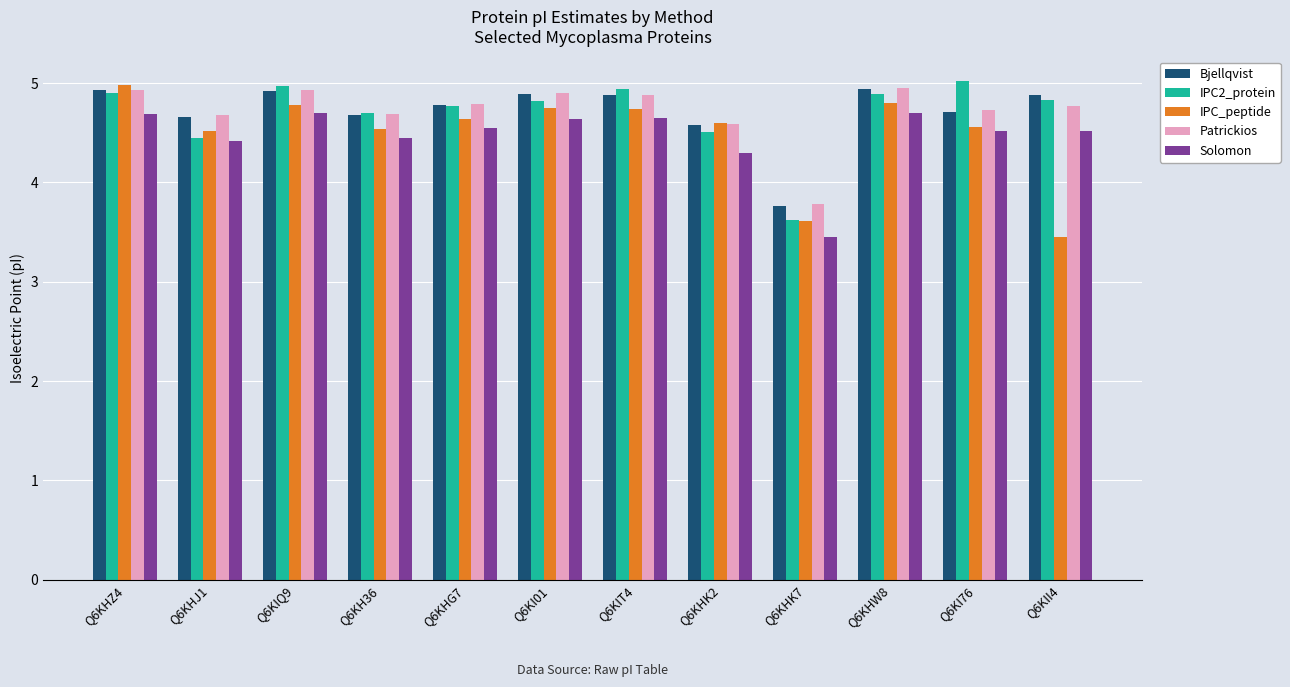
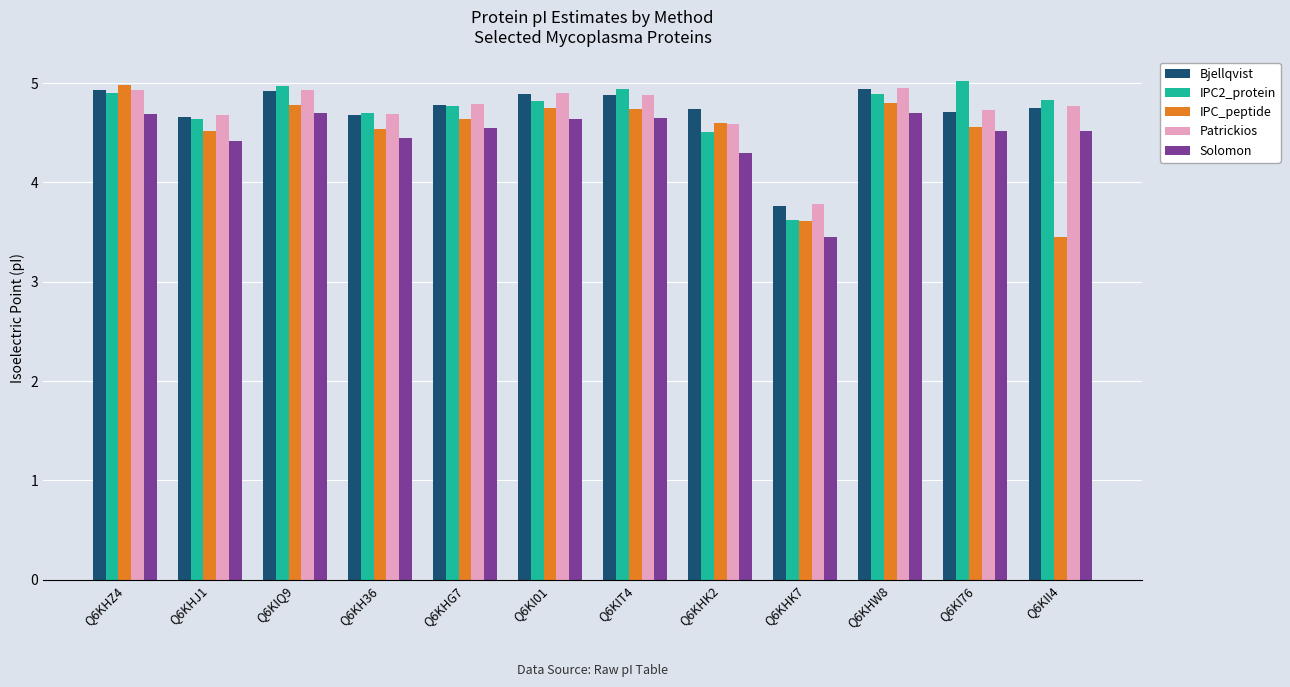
  {
    "Bjellqvist": {
      "Q6KHZ4": 4.9,
      "Q6KHJ1": 4.7,
      "Q6KIQ9": 4.9,
      "Q6KH36": 4.7,
      "Q6KHG7": 4.8,
      "Q6KI01": 4.9,
      "Q6KIT4": 4.9,
-     "Q6KHK2": 4.6,
+     "Q6KHK2": 4.7,
      "Q6KHK7": 3.8,
      "Q6KHW8": 4.9,
      "Q6KI76": 4.7,
-     "Q6KII4": 4.9
+     "Q6KII4": 4.7
    },
    "IPC2_protein": {
      "Q6KHZ4": 4.9,
-     "Q6KHJ1": 4.4,
+     "Q6KHJ1": 4.6,
      "Q6KIQ9": 5.0,
      "Q6KH36": 4.7,
      "Q6KHG7": 4.8,
      "Q6KI01": 4.8,
      "Q6KIT4": 4.9,
      "Q6KHK2": 4.5,
      "Q6KHK7": 3.6,
      "Q6KHW8": 4.9,
      "Q6KI76": 5.0,
      "Q6KII4": 4.8
    },
    "IPC_peptide": {
      "Q6KHZ4": 5.0,
      "Q6KHJ1": 4.5,
      "Q6KIQ9": 4.8,
      "Q6KH36": 4.5,
      "Q6KHG7": 4.6,
      "Q6KI01": 4.7,
      "Q6KIT4": 4.7,
      "Q6KHK2": 4.6,
      "Q6KHK7": 3.6,
      "Q6KHW8": 4.8,
      "Q6KI76": 4.6,
      "Q6KII4": 3.4
    },
    "Patrickios": {
      "Q6KHZ4": 4.9,
      "Q6KHJ1": 4.7,
      "Q6KIQ9": 4.9,
      "Q6KH36": 4.7,
      "Q6KHG7": 4.8,
      "Q6KI01": 4.9,
      "Q6KIT4": 4.9,
      "Q6KHK2": 4.6,
      "Q6KHK7": 3.8,
      "Q6KHW8": 5.0,
      "Q6KI76": 4.7,
      "Q6KII4": 4.8
    },
    "Solomon": {
      "Q6KHZ4": 4.7,
      "Q6KHJ1": 4.4,
      "Q6KIQ9": 4.7,
      "Q6KH36": 4.4,
      "Q6KHG7": 4.5,
      "Q6KI01": 4.6,
      "Q6KIT4": 4.6,
      "Q6KHK2": 4.3,
      "Q6KHK7": 3.5,
      "Q6KHW8": 4.7,
      "Q6KI76": 4.5,
      "Q6KII4": 4.5
    }
  }
